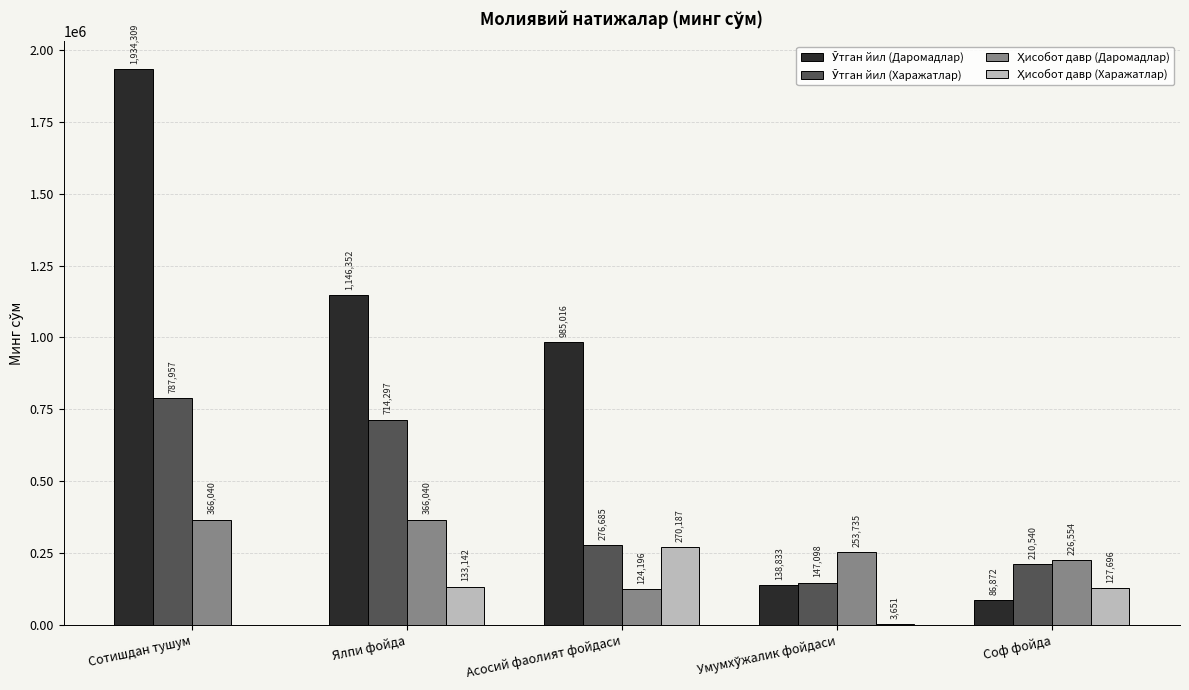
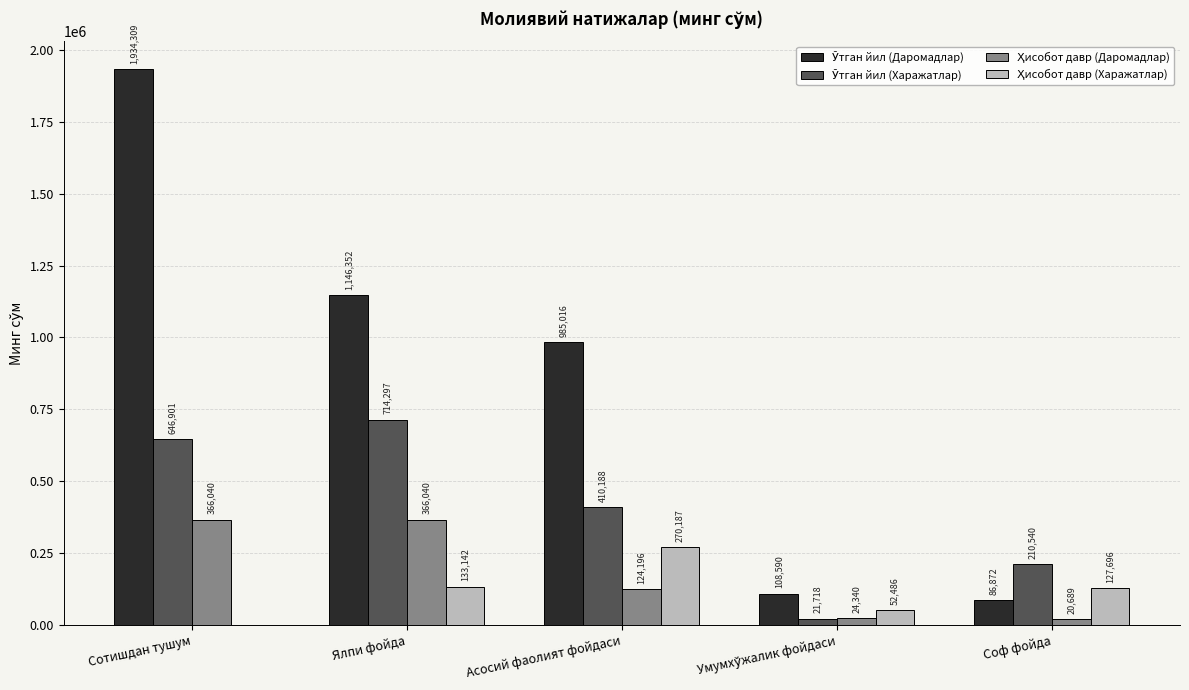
  {
    "Ўтган йил (Даромадлар)": {
      "Сотишдан тушум": "1,934,309",
      "Ялпи фойда": "1,146,352",
      "Асосий фаолият фойдаси": "985,016",
-     "Умумхўжалик фойдаси": "138,833",
+     "Умумхўжалик фойдаси": "108,590",
      "Соф фойда": "86,872"
    },
    "Ўтган йил (Харажатлар)": {
-     "Сотишдан тушум": "787,957",
+     "Сотишдан тушум": "646,901",
      "Ялпи фойда": "714,297",
-     "Асосий фаолият фойдаси": "276,685",
-     "Умумхўжалик фойдаси": "147,098",
+     "Асосий фаолият фойдаси": "410,188",
+     "Умумхўжалик фойдаси": "21,718",
      "Соф фойда": "210,540"
    },
    "Ҳисобот давр (Даромадлар)": {
      "Сотишдан тушум": "366,040",
      "Ялпи фойда": "366,040",
      "Асосий фаолият фойдаси": "124,196",
-     "Умумхўжалик фойдаси": "253,735",
-     "Соф фойда": "226,554"
+     "Умумхўжалик фойдаси": "24,340",
+     "Соф фойда": "20,689"
    },
    "Ҳисобот давр (Харажатлар)": {
      "Ялпи фойда": "133,142",
      "Асосий фаолият фойдаси": "270,187",
-     "Умумхўжалик фойдаси": "3,651",
+     "Умумхўжалик фойдаси": "52,486",
      "Соф фойда": "127,696"
    }
  }
